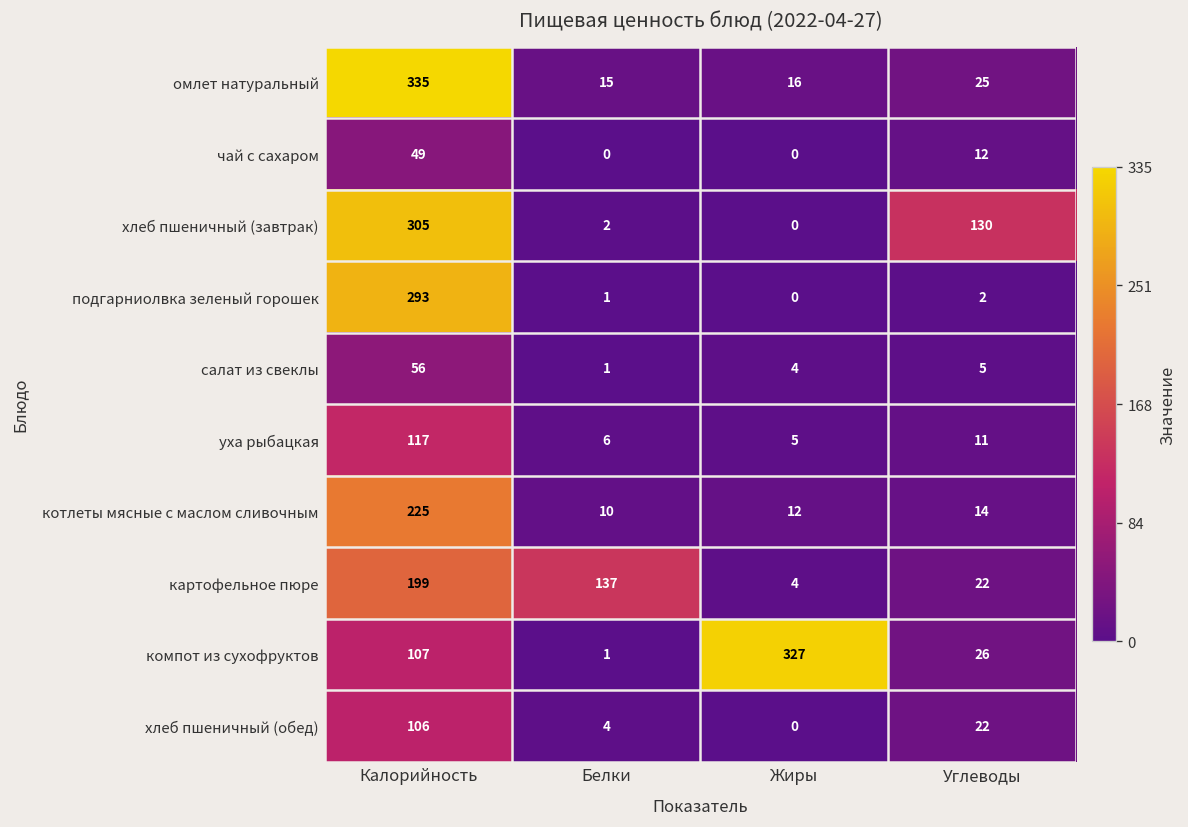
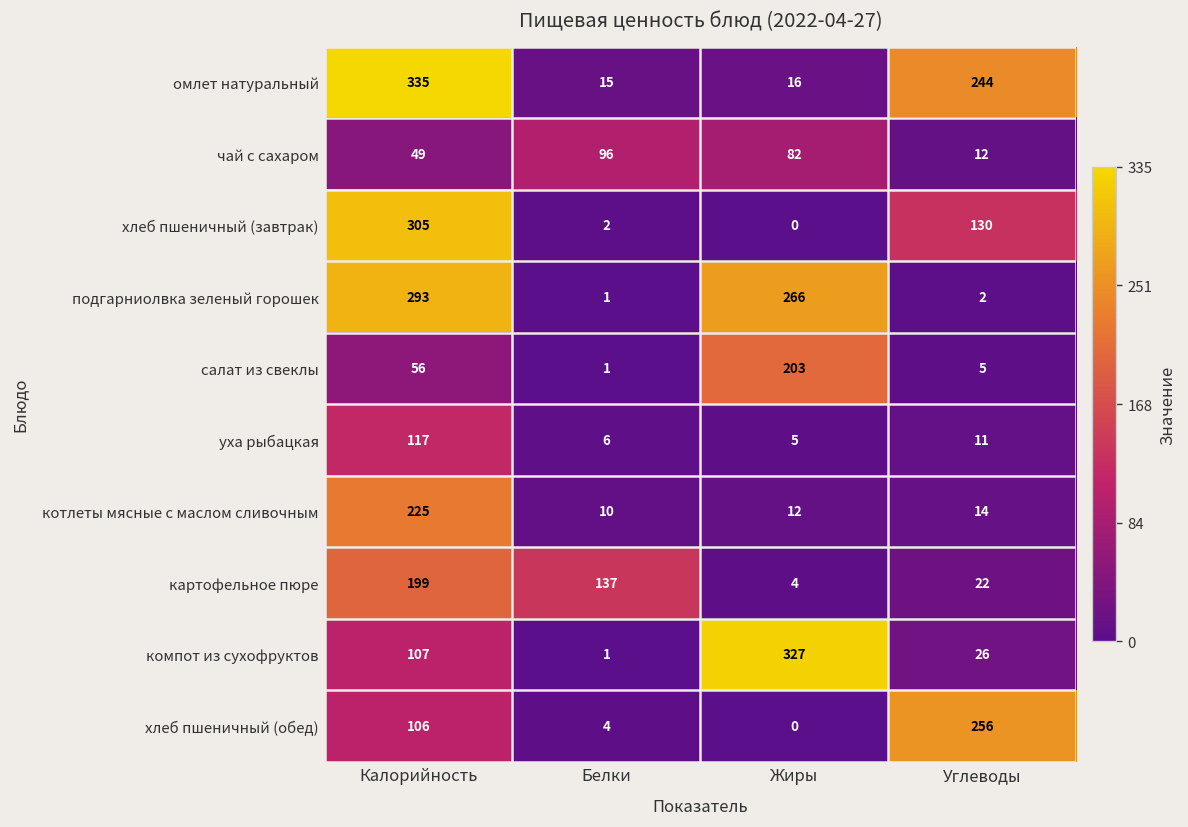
  {
    "омлет натуральный": {
      "Калорийность": 335,
      "Белки": 15,
      "Жиры": 16,
-     "Углеводы": 25
+     "Углеводы": 244
    },
    "чай с сахаром": {
      "Калорийность": 49,
-     "Белки": 0,
-     "Жиры": 0,
+     "Белки": 96,
+     "Жиры": 82,
      "Углеводы": 12
    },
    "хлеб пшеничный (завтрак)": {
      "Калорийность": 305,
      "Белки": 2,
      "Жиры": 0,
      "Углеводы": 130
    },
    "подгарниолвка зеленый горошек": {
      "Калорийность": 293,
      "Белки": 1,
-     "Жиры": 0,
+     "Жиры": 266,
      "Углеводы": 2
    },
    "салат из свеклы": {
      "Калорийность": 56,
      "Белки": 1,
-     "Жиры": 4,
+     "Жиры": 203,
      "Углеводы": 5
    },
    "уха рыбацкая": {
      "Калорийность": 117,
      "Белки": 6,
      "Жиры": 5,
      "Углеводы": 11
    },
    "котлеты мясные с маслом сливочным": {
      "Калорийность": 225,
      "Белки": 10,
      "Жиры": 12,
      "Углеводы": 14
    },
    "картофельное пюре": {
      "Калорийность": 199,
      "Белки": 137,
      "Жиры": 4,
      "Углеводы": 22
    },
    "компот из сухофруктов": {
      "Калорийность": 107,
      "Белки": 1,
      "Жиры": 327,
      "Углеводы": 26
    },
    "хлеб пшеничный (обед)": {
      "Калорийность": 106,
      "Белки": 4,
      "Жиры": 0,
-     "Углеводы": 22
+     "Углеводы": 256
    }
  }
